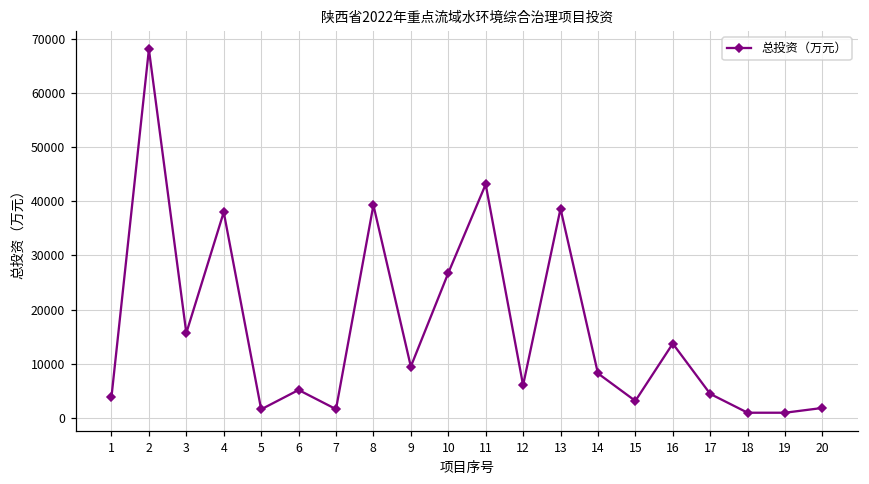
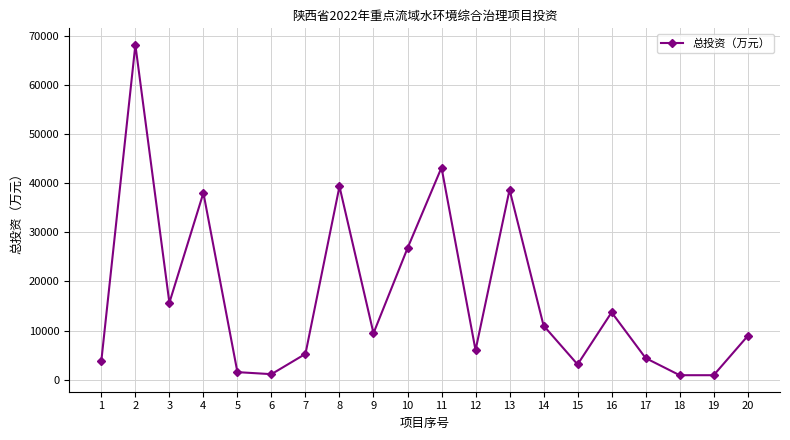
  {
    "1": 4000,
    "2": 68000,
    "3": 16000,
    "4": 38000,
    "5": 2000,
-   "6": 5000,
-   "7": 2000,
+   "6": 1000,
+   "7": 5000,
    "8": 39000,
    "9": 9000,
    "10": 27000,
    "11": 43000,
    "12": 6000,
    "13": 39000,
-   "14": 8000,
+   "14": 11000,
    "15": 3000,
    "16": 14000,
    "17": 4000,
    "18": 1000,
    "19": 1000,
-   "20": 2000
+   "20": 9000
  }
